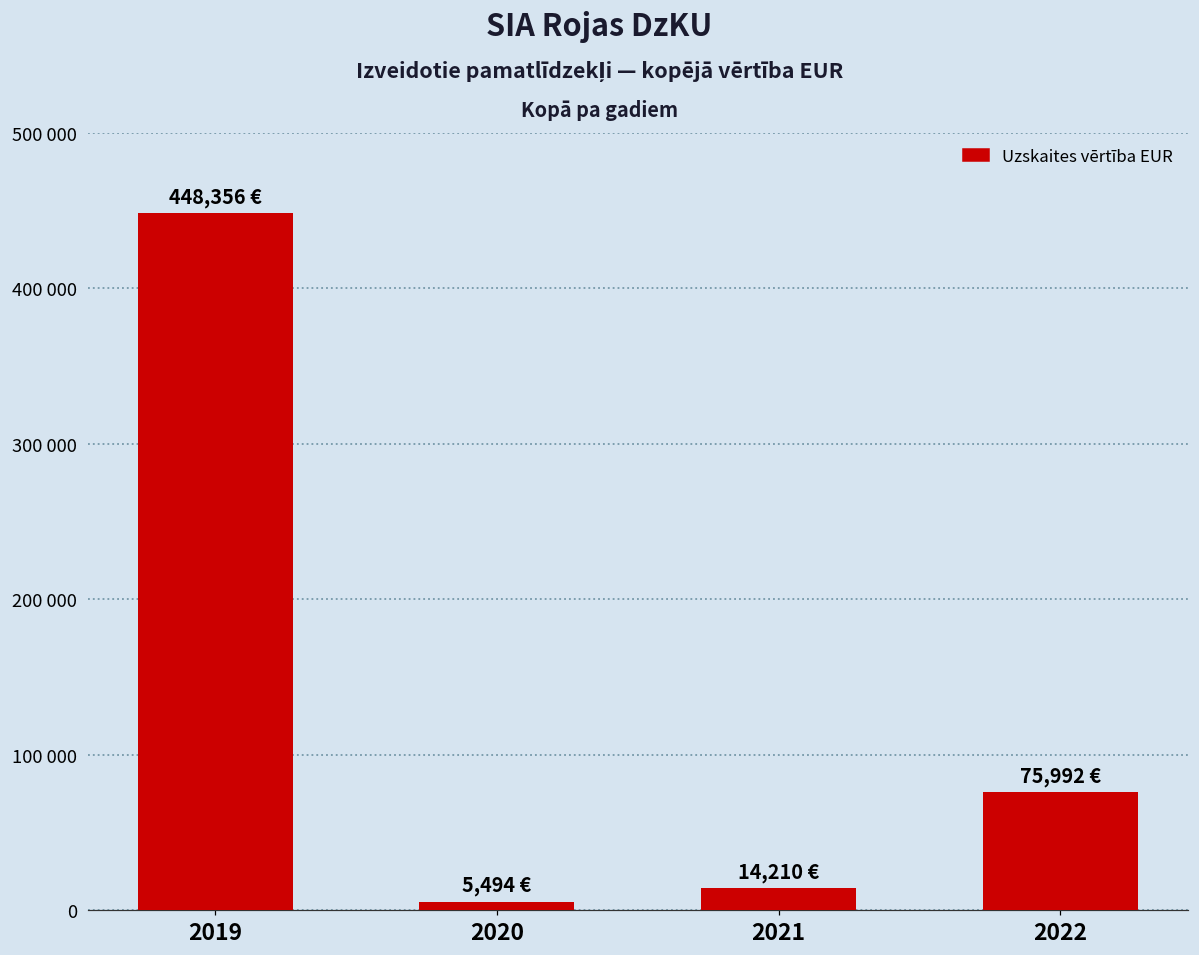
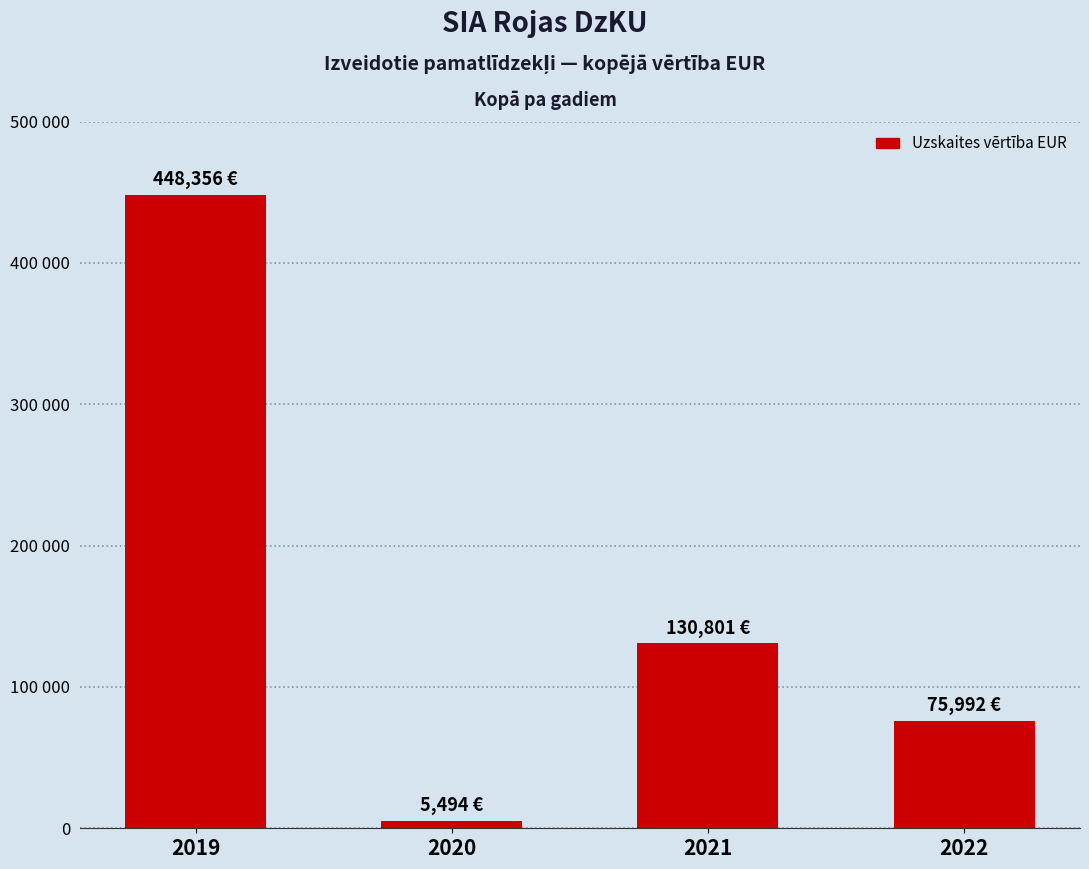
  {
    "2019": "448,356",
    "2020": "5,494",
-   "2021": "14,210",
+   "2021": "130,801",
    "2022": "75,992"
  }
